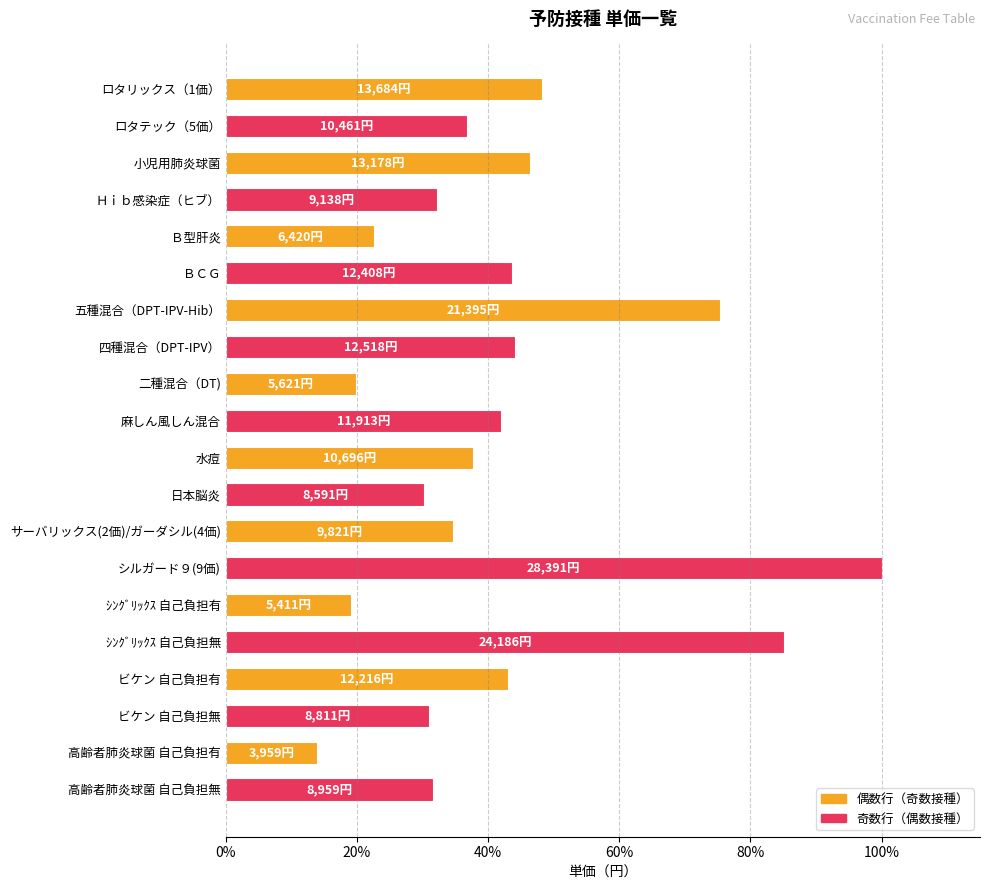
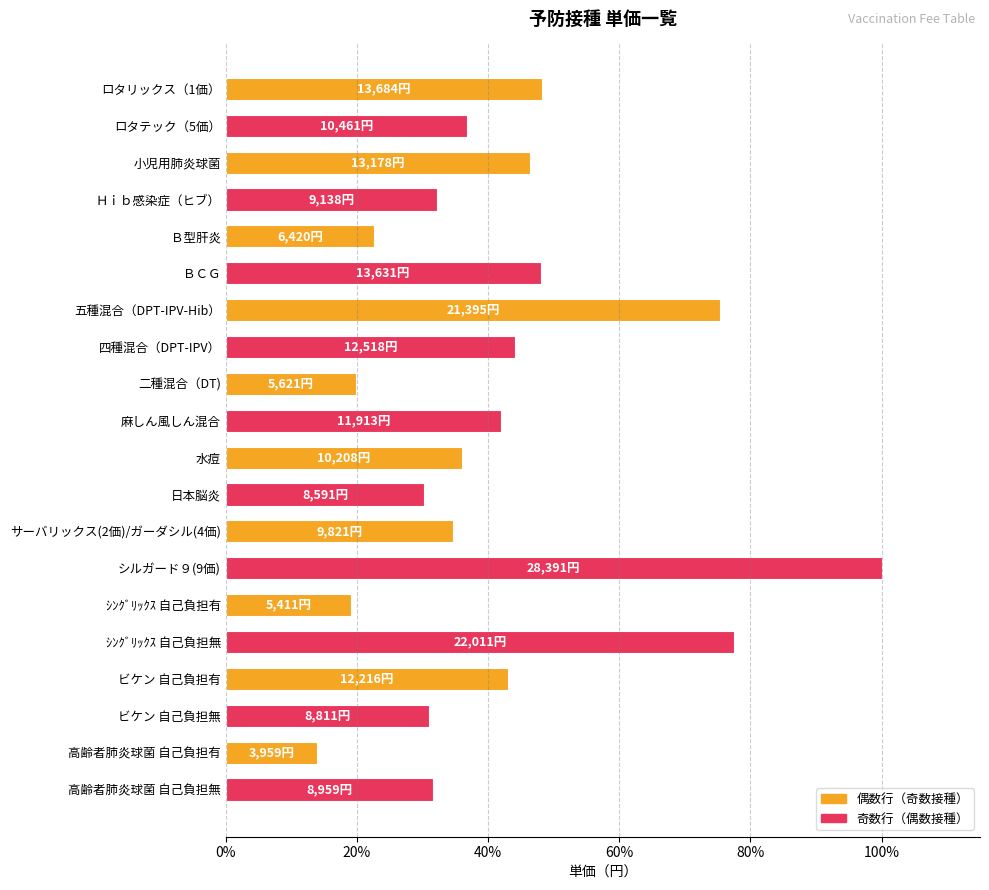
  {
-   "ＢＣＧ": "12,408円",
-   "水痘": "10,696円",
-   "ｼﾝｸﾞﾘｯｸｽ 自己負担無": "24,186円"
+   "ＢＣＧ": "13,631円",
+   "水痘": "10,208円",
+   "ｼﾝｸﾞﾘｯｸｽ 自己負担無": "22,011円"
  }
